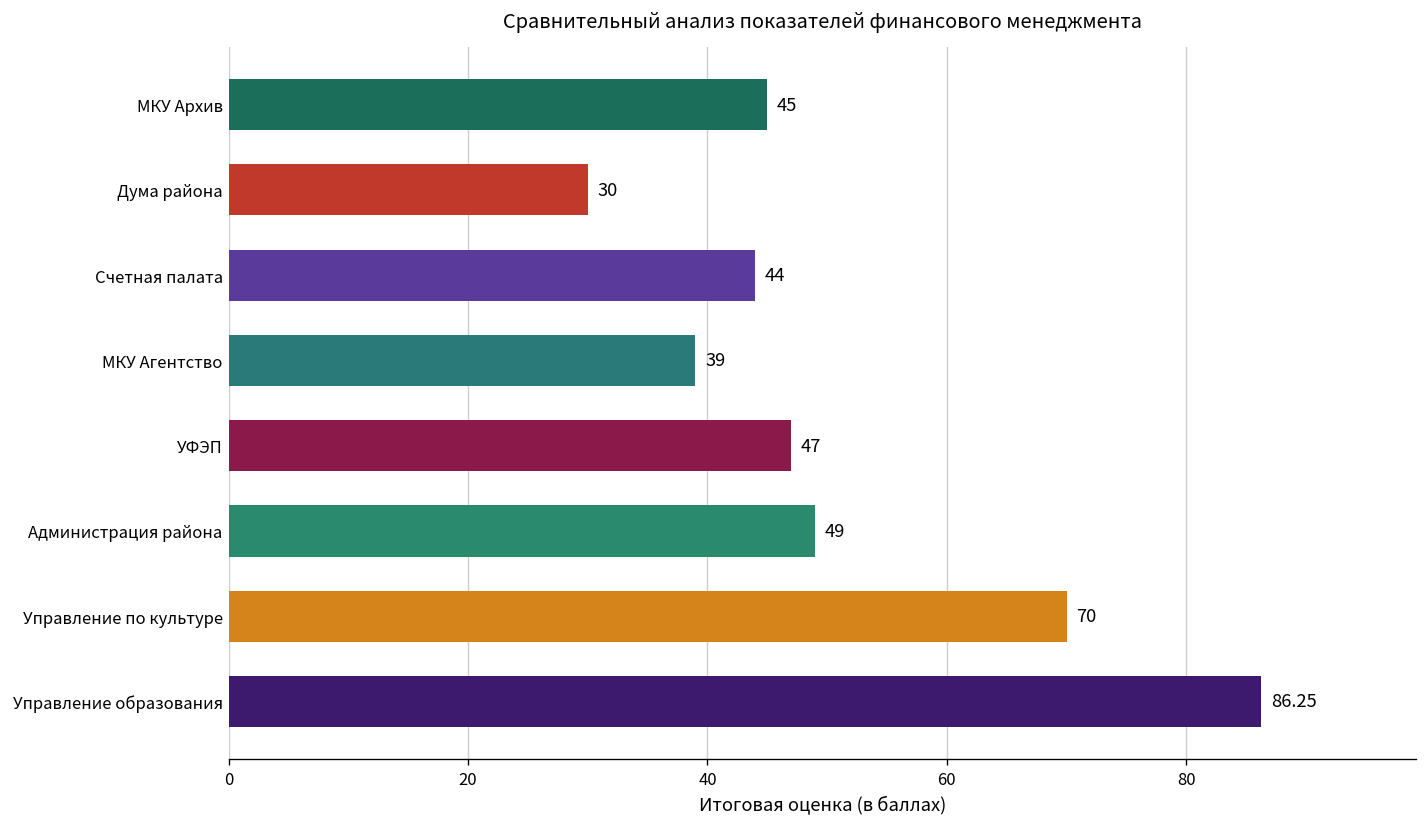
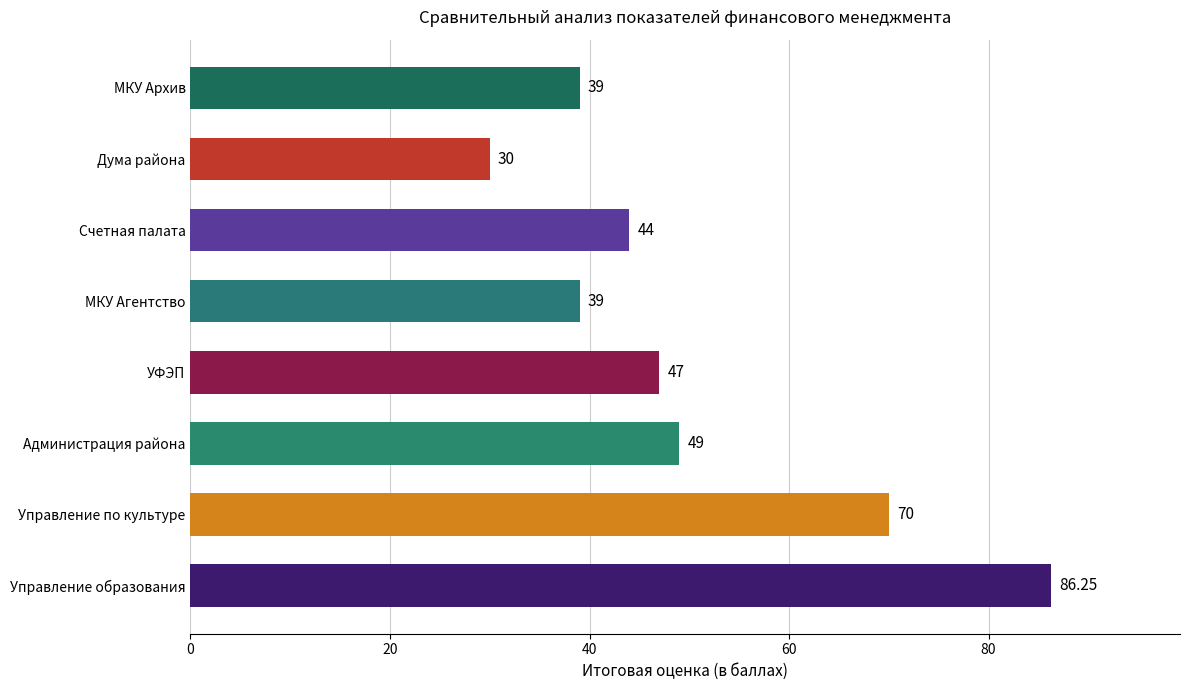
  {
-   "МКУ Архив": 45,
+   "МКУ Архив": 39,
    "Дума района": 30,
    "Счетная палата": 44,
    "МКУ Агентство": 39,
    "УФЭП": 47,
    "Администрация района": 49,
    "Управление по культуре": 70,
    "Управление образования": 86.25
  }
